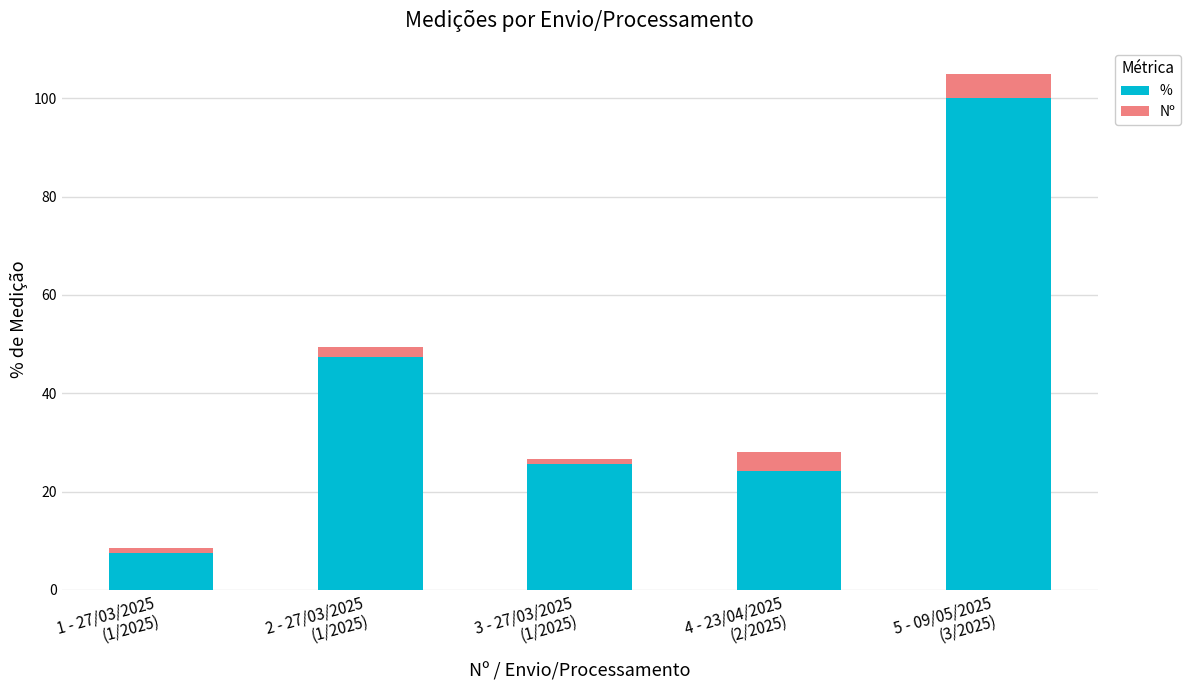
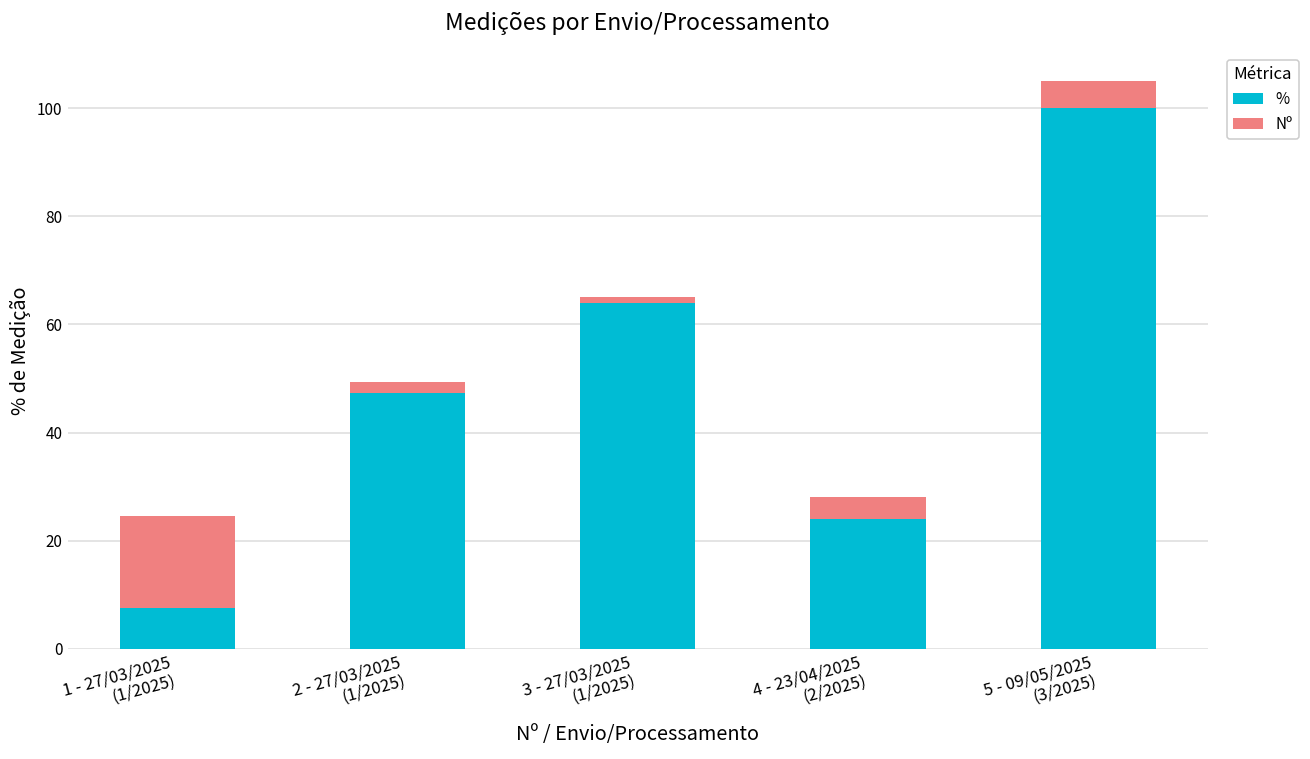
  {
    "%": {
      "1 - 27/03/2025 (1/2025)": 8,
      "2 - 27/03/2025 (1/2025)": 47,
-     "3 - 27/03/2025 (1/2025)": 26,
+     "3 - 27/03/2025 (1/2025)": 64,
      "4 - 23/04/2025 (2/2025)": 24,
      "5 - 09/05/2025 (3/2025)": 100
    },
    "Nº": {
-     "1 - 27/03/2025 (1/2025)": 1,
+     "1 - 27/03/2025 (1/2025)": 17,
      "2 - 27/03/2025 (1/2025)": 2,
      "3 - 27/03/2025 (1/2025)": 1,
      "4 - 23/04/2025 (2/2025)": 4,
      "5 - 09/05/2025 (3/2025)": 5
    }
  }
